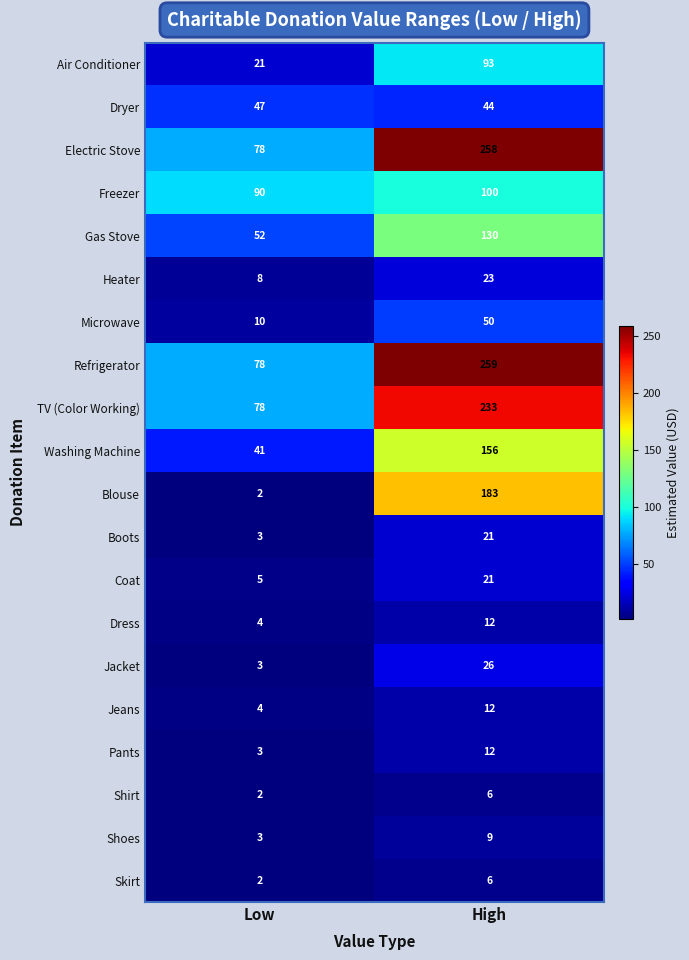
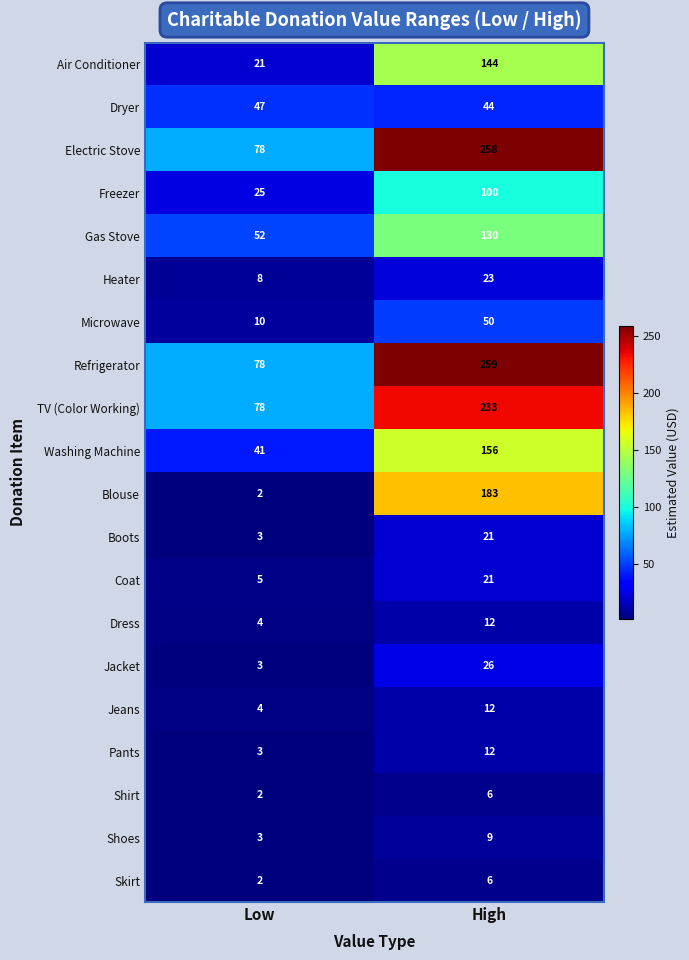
  {
    "Air Conditioner": {
      "Low": 21,
-     "High": 93
+     "High": 144
    },
    "Dryer": {
      "Low": 47,
      "High": 44
    },
    "Electric Stove": {
      "Low": 78,
      "High": 258
    },
    "Freezer": {
-     "Low": 90,
+     "Low": 25,
      "High": 100
    },
    "Gas Stove": {
      "Low": 52,
      "High": 130
    },
    "Heater": {
      "Low": 8,
      "High": 23
    },
    "Microwave": {
      "Low": 10,
      "High": 50
    },
    "Refrigerator": {
      "Low": 78,
      "High": 259
    },
    "TV (Color Working)": {
      "Low": 78,
      "High": 233
    },
    "Washing Machine": {
      "Low": 41,
      "High": 156
    },
    "Blouse": {
      "Low": 2,
      "High": 183
    },
    "Boots": {
      "Low": 3,
      "High": 21
    },
    "Coat": {
      "Low": 5,
      "High": 21
    },
    "Dress": {
      "Low": 4,
      "High": 12
    },
    "Jacket": {
      "Low": 3,
      "High": 26
    },
    "Jeans": {
      "Low": 4,
      "High": 12
    },
    "Pants": {
      "Low": 3,
      "High": 12
    },
    "Shirt": {
      "Low": 2,
      "High": 6
    },
    "Shoes": {
      "Low": 3,
      "High": 9
    },
    "Skirt": {
      "Low": 2,
      "High": 6
    }
  }
